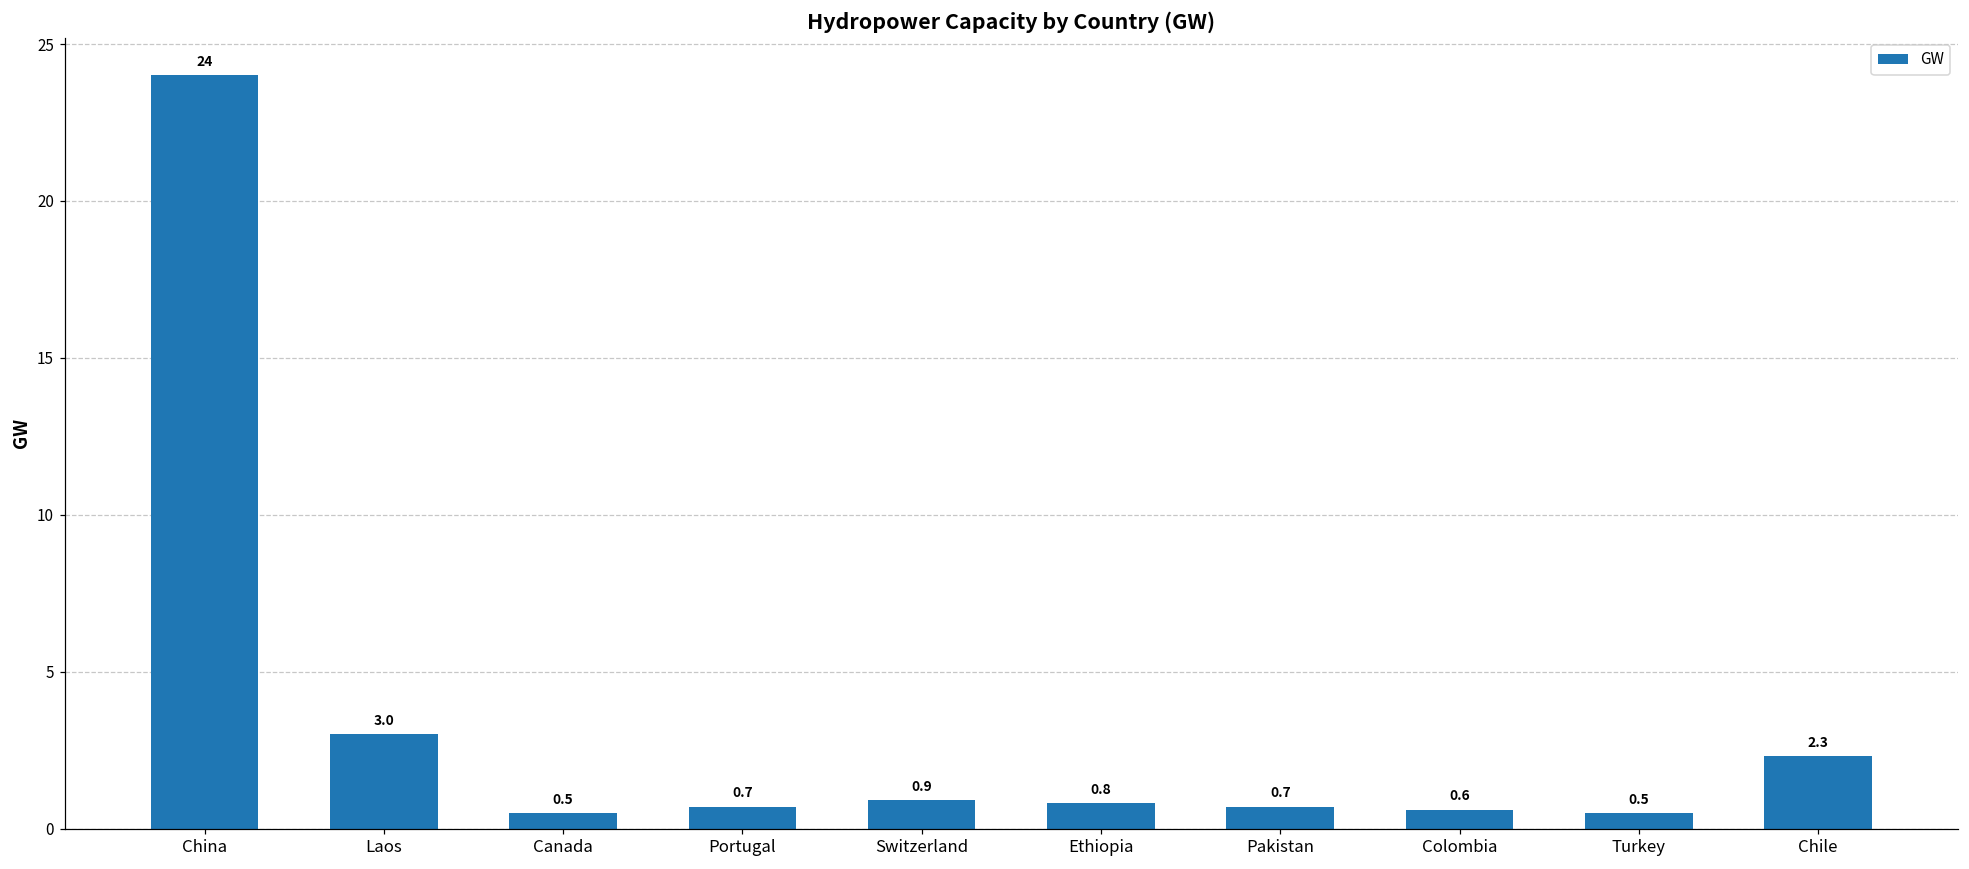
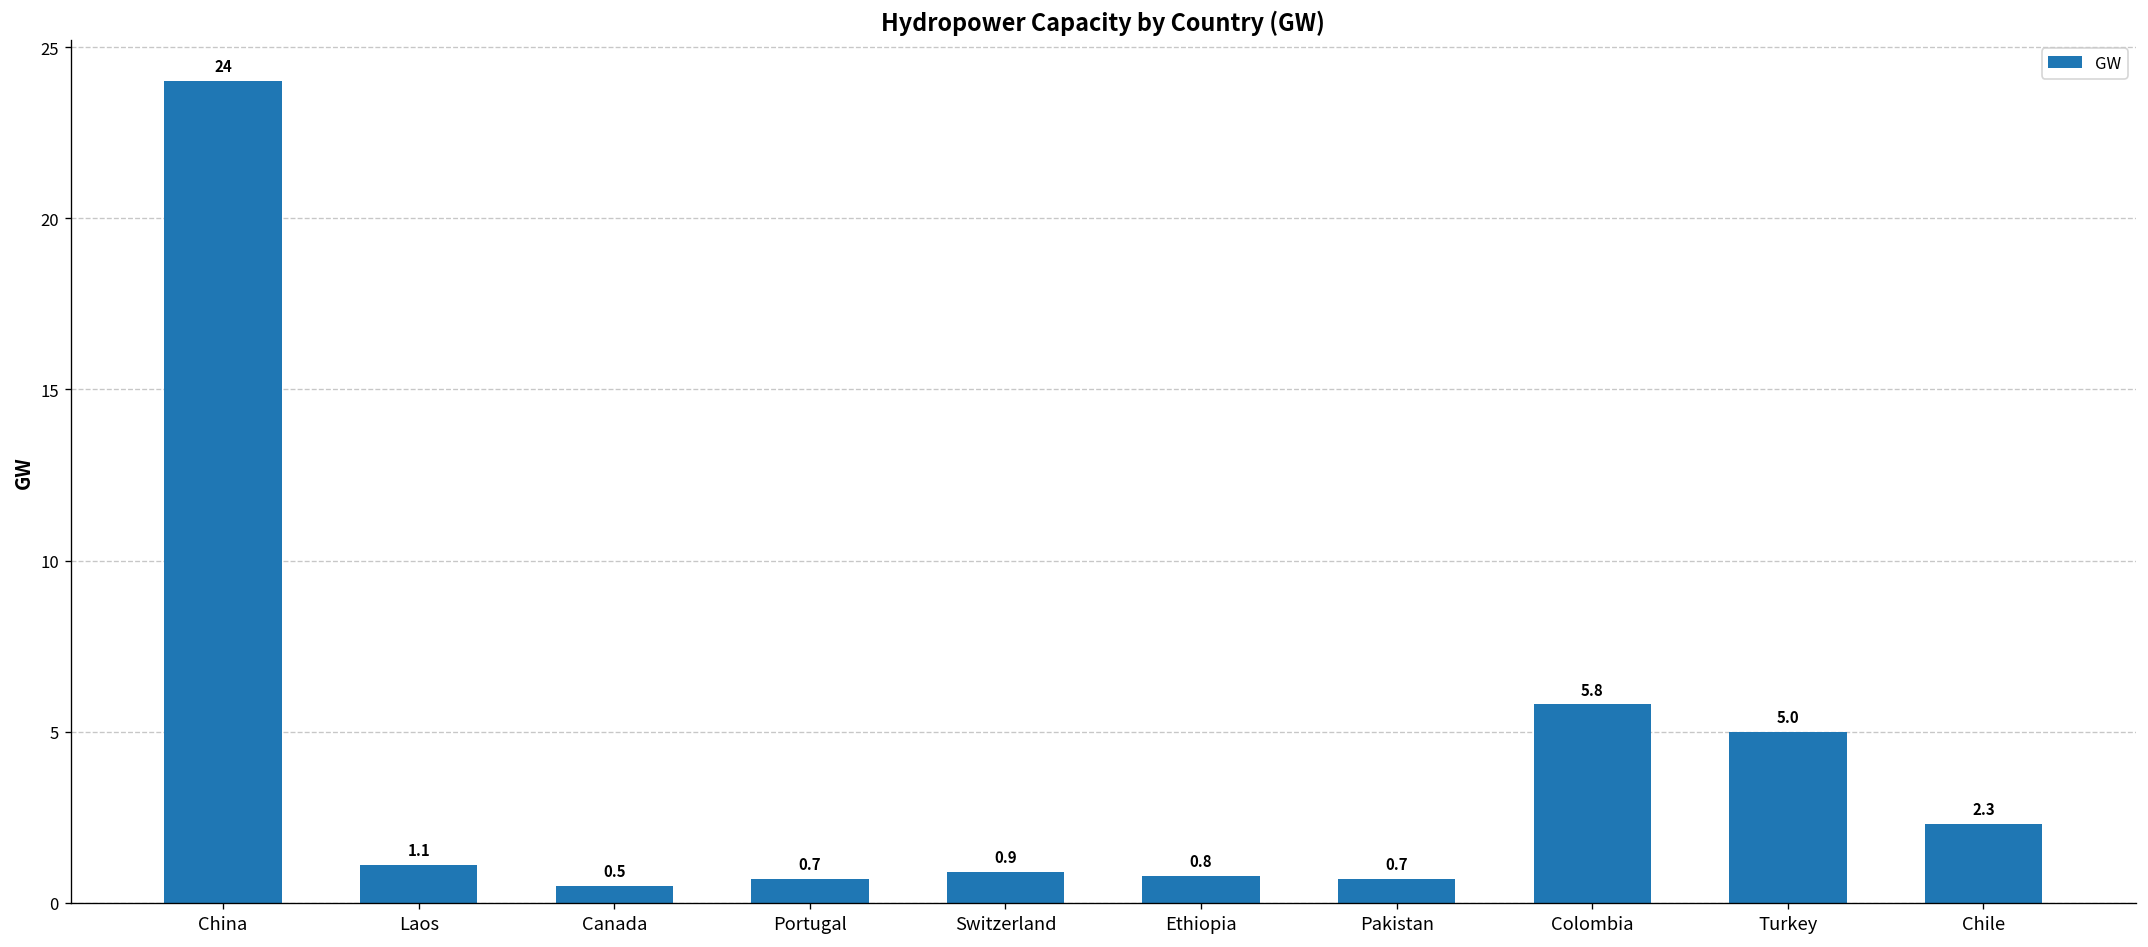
  {
    "China": 24,
-   "Laos": 3.0,
+   "Laos": 1.1,
    "Canada": 0.5,
    "Portugal": 0.7,
    "Switzerland": 0.9,
    "Ethiopia": 0.8,
    "Pakistan": 0.7,
-   "Colombia": 0.6,
-   "Turkey": 0.5,
+   "Colombia": 5.8,
+   "Turkey": 5.0,
    "Chile": 2.3
  }
